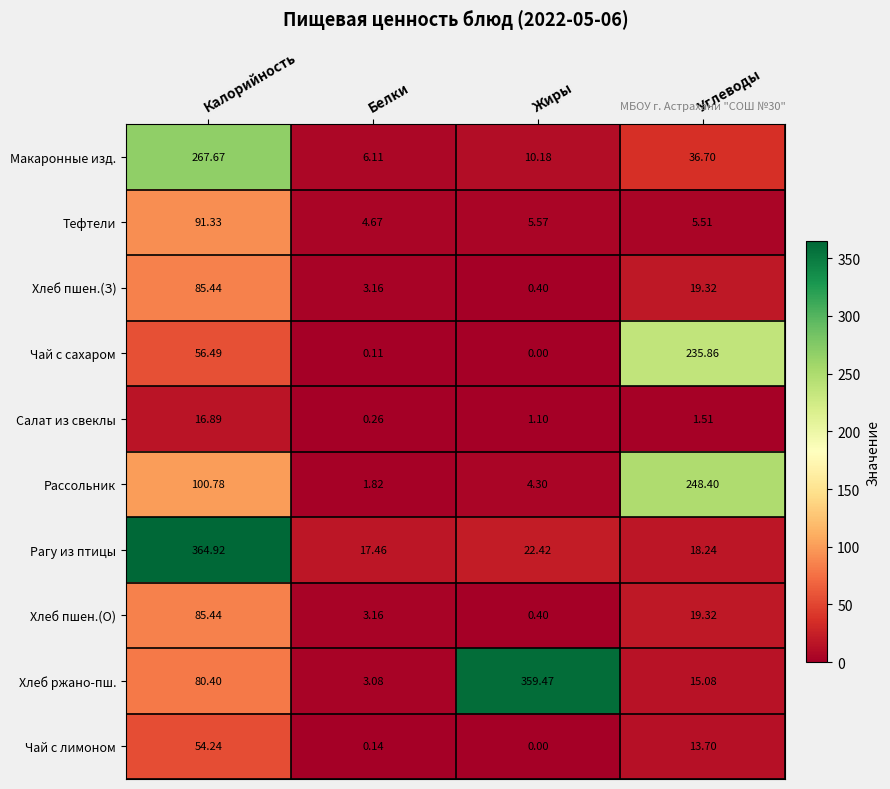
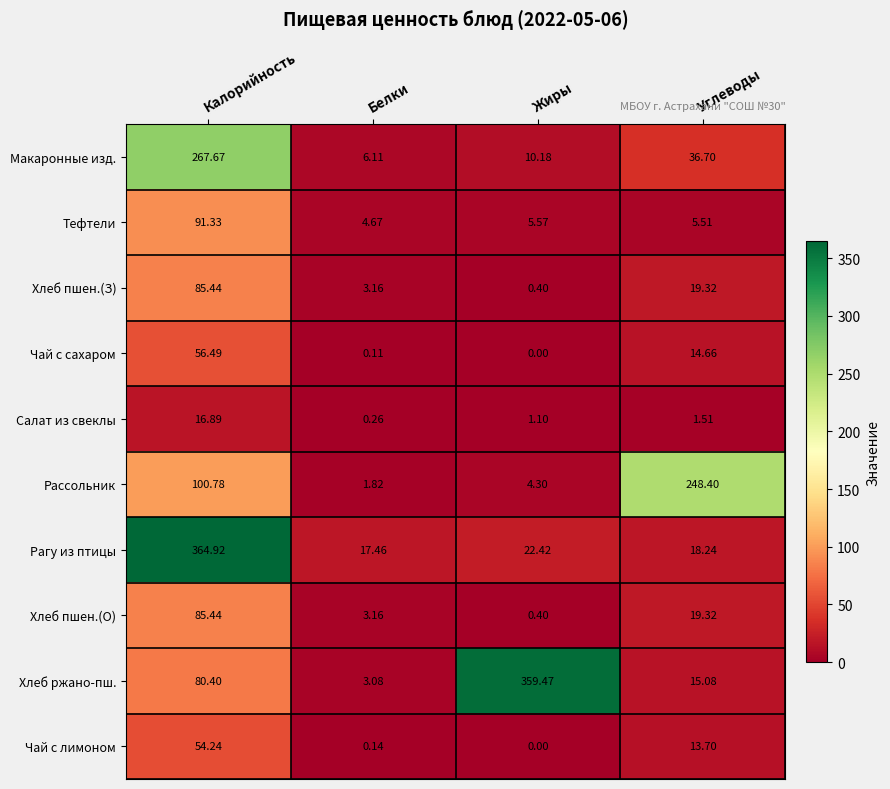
  {
    "Макаронные изд.": {
      "Калорийность": 267.67,
      "Белки": 6.11,
      "Жиры": 10.18,
      "Углеводы": 36.70
    },
    "Тефтели": {
      "Калорийность": 91.33,
      "Белки": 4.67,
      "Жиры": 5.57,
      "Углеводы": 5.51
    },
    "Хлеб пшен.(З)": {
      "Калорийность": 85.44,
      "Белки": 3.16,
      "Жиры": 0.40,
      "Углеводы": 19.32
    },
    "Чай с сахаром": {
      "Калорийность": 56.49,
      "Белки": 0.11,
      "Жиры": 0.00,
-     "Углеводы": 235.86
+     "Углеводы": 14.66
    },
    "Салат из свеклы": {
      "Калорийность": 16.89,
      "Белки": 0.26,
      "Жиры": 1.10,
      "Углеводы": 1.51
    },
    "Рассольник": {
      "Калорийность": 100.78,
      "Белки": 1.82,
      "Жиры": 4.30,
      "Углеводы": 248.40
    },
    "Рагу из птицы": {
      "Калорийность": 364.92,
      "Белки": 17.46,
      "Жиры": 22.42,
      "Углеводы": 18.24
    },
    "Хлеб пшен.(О)": {
      "Калорийность": 85.44,
      "Белки": 3.16,
      "Жиры": 0.40,
      "Углеводы": 19.32
    },
    "Хлеб ржано-пш.": {
      "Калорийность": 80.40,
      "Белки": 3.08,
      "Жиры": 359.47,
      "Углеводы": 15.08
    },
    "Чай с лимоном": {
      "Калорийность": 54.24,
      "Белки": 0.14,
      "Жиры": 0.00,
      "Углеводы": 13.70
    }
  }
